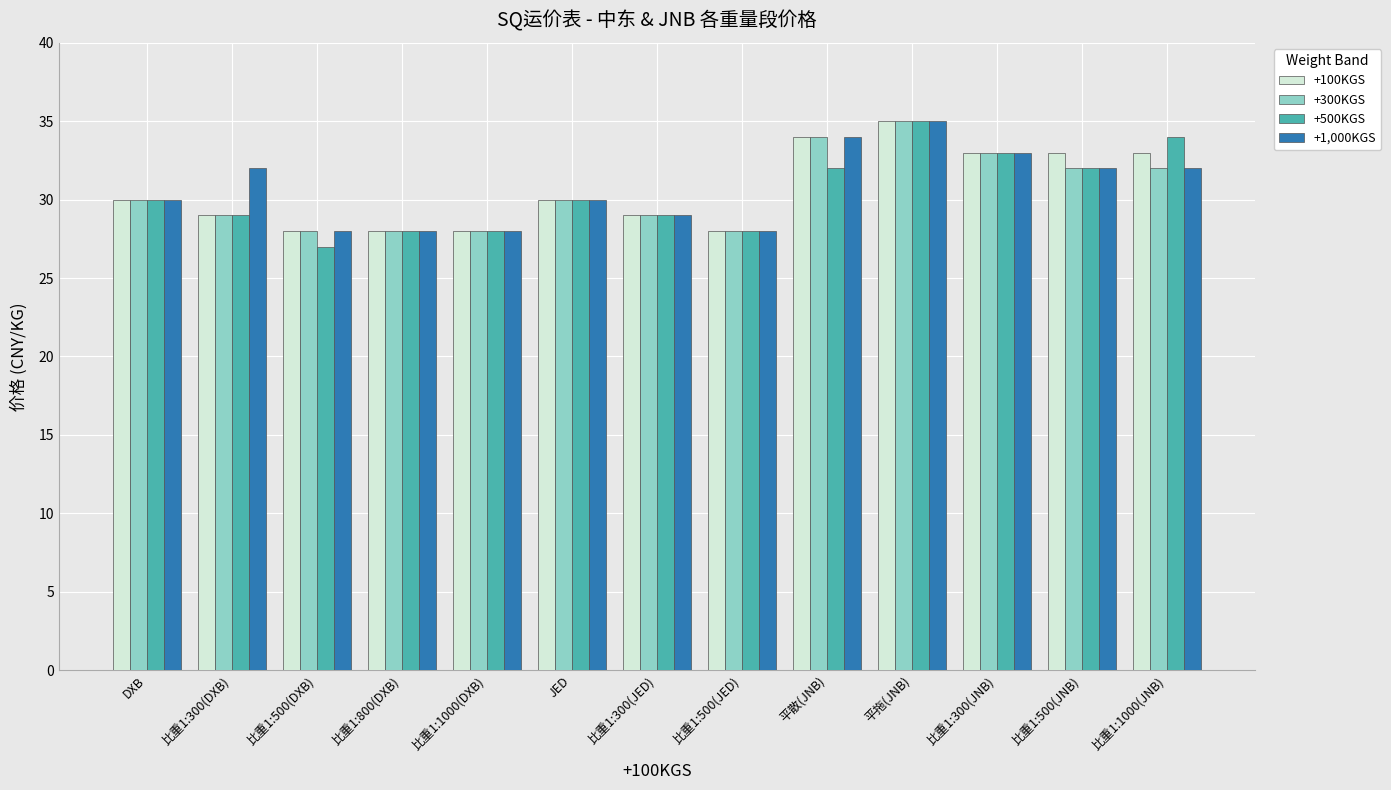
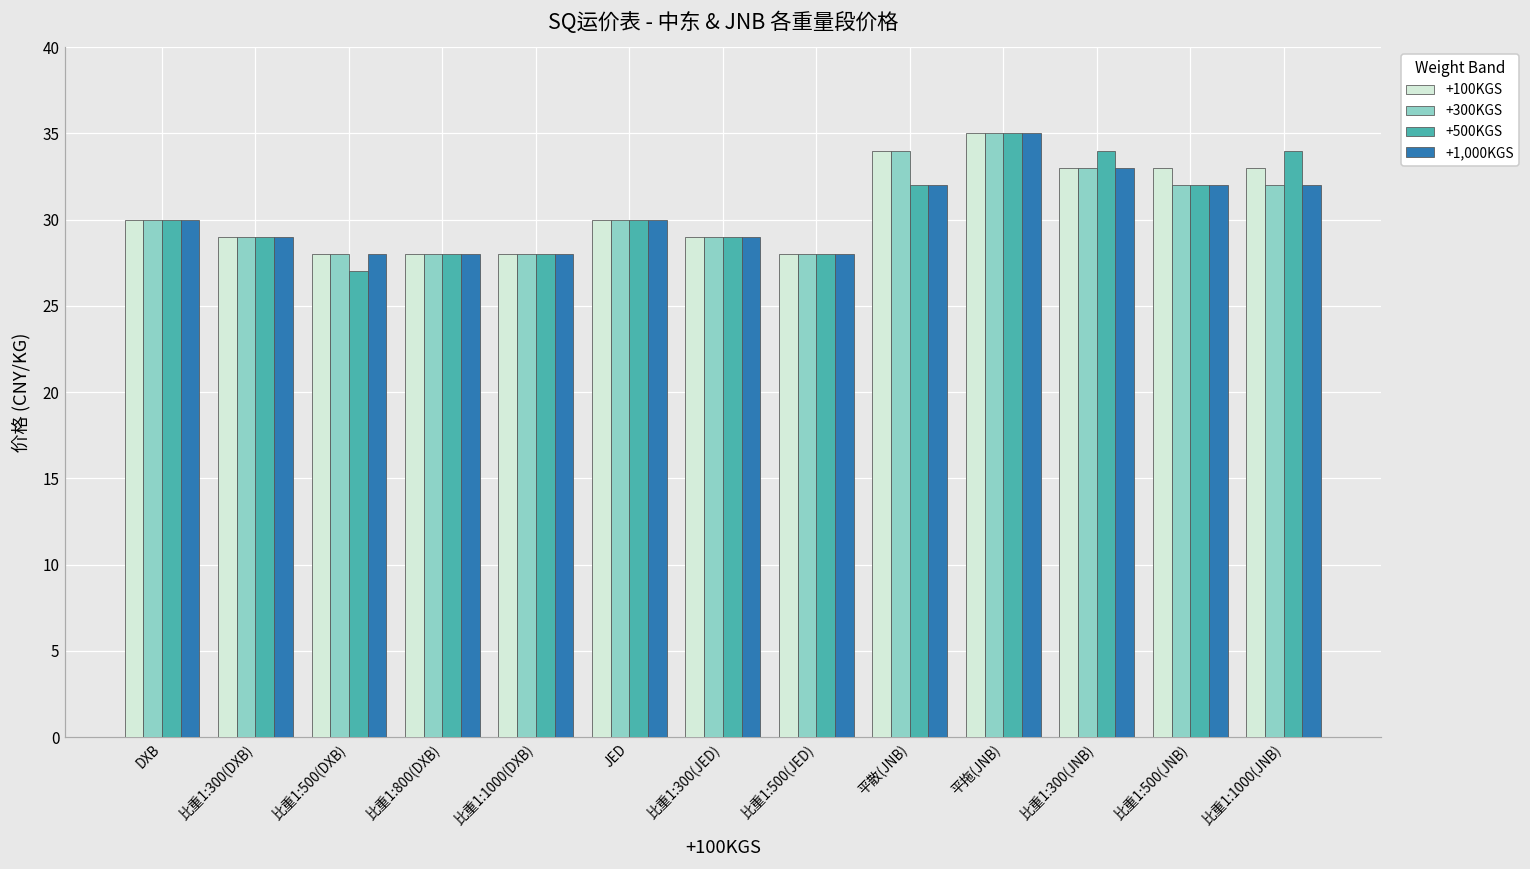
  {
    "+100KGS": {
      "DXB": 30,
      "比重1:300(DXB)": 29,
      "比重1:500(DXB)": 28,
      "比重1:800(DXB)": 28,
      "比重1:1000(DXB)": 28,
      "JED": 30,
      "比重1:300(JED)": 29,
      "比重1:500(JED)": 28,
      "平散(JNB)": 34,
      "平拖(JNB)": 35,
      "比重1:300(JNB)": 33,
      "比重1:500(JNB)": 33,
      "比重1:1000(JNB)": 33
    },
    "+300KGS": {
      "DXB": 30,
      "比重1:300(DXB)": 29,
      "比重1:500(DXB)": 28,
      "比重1:800(DXB)": 28,
      "比重1:1000(DXB)": 28,
      "JED": 30,
      "比重1:300(JED)": 29,
      "比重1:500(JED)": 28,
      "平散(JNB)": 34,
      "平拖(JNB)": 35,
      "比重1:300(JNB)": 33,
      "比重1:500(JNB)": 32,
      "比重1:1000(JNB)": 32
    },
    "+500KGS": {
      "DXB": 30,
      "比重1:300(DXB)": 29,
      "比重1:500(DXB)": 27,
      "比重1:800(DXB)": 28,
      "比重1:1000(DXB)": 28,
      "JED": 30,
      "比重1:300(JED)": 29,
      "比重1:500(JED)": 28,
      "平散(JNB)": 32,
      "平拖(JNB)": 35,
-     "比重1:300(JNB)": 33,
+     "比重1:300(JNB)": 34,
      "比重1:500(JNB)": 32,
      "比重1:1000(JNB)": 34
    },
    "+1,000KGS": {
      "DXB": 30,
-     "比重1:300(DXB)": 32,
+     "比重1:300(DXB)": 29,
      "比重1:500(DXB)": 28,
      "比重1:800(DXB)": 28,
      "比重1:1000(DXB)": 28,
      "JED": 30,
      "比重1:300(JED)": 29,
      "比重1:500(JED)": 28,
-     "平散(JNB)": 34,
+     "平散(JNB)": 32,
      "平拖(JNB)": 35,
      "比重1:300(JNB)": 33,
      "比重1:500(JNB)": 32,
      "比重1:1000(JNB)": 32
    }
  }
